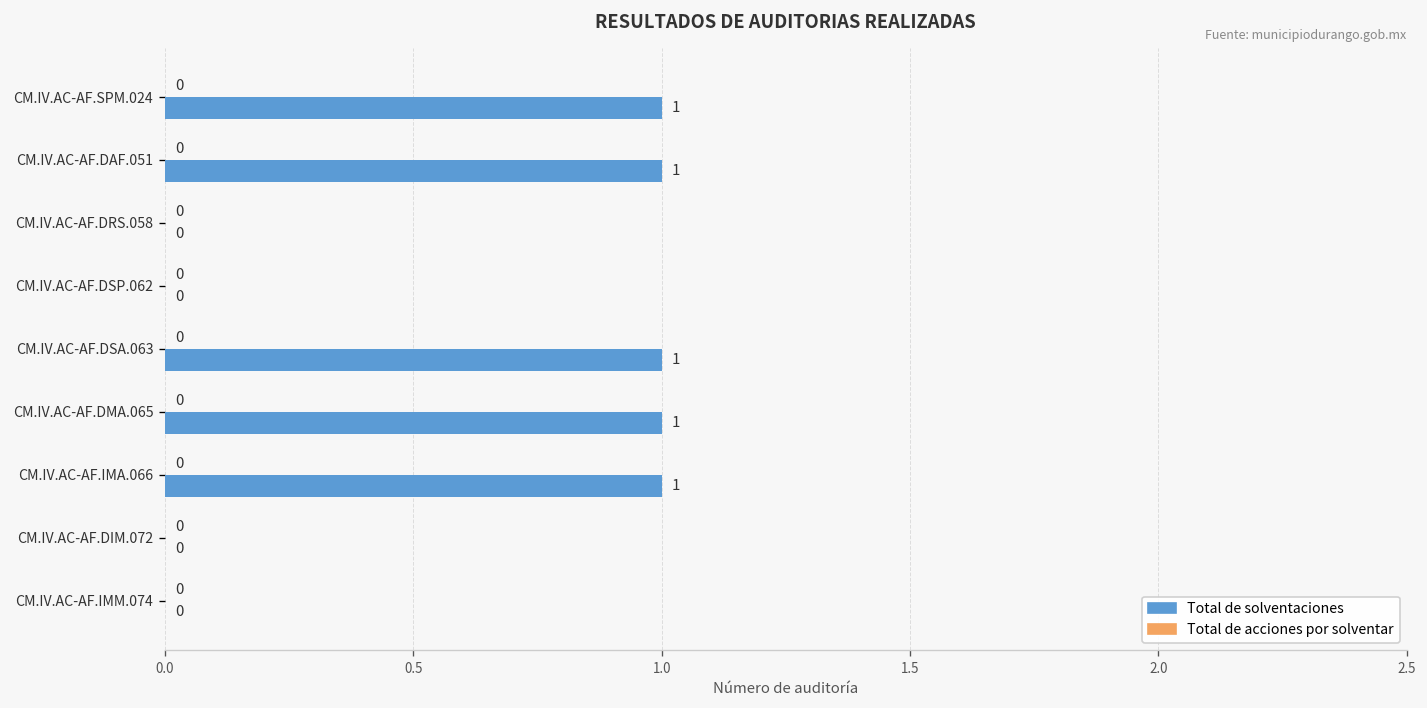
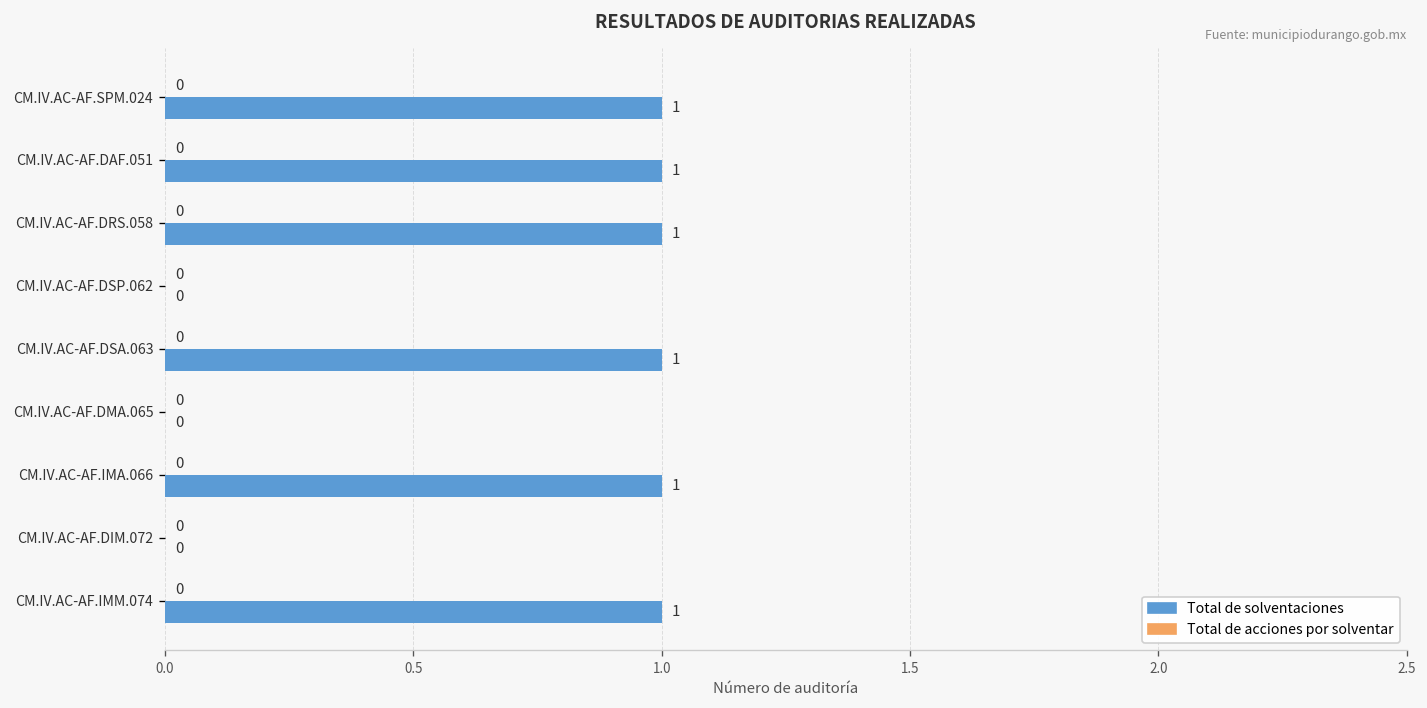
  {
    "Total de solventaciones": {
      "CM.IV.AC-AF.SPM.024": 1,
      "CM.IV.AC-AF.DAF.051": 1,
-     "CM.IV.AC-AF.DRS.058": 0,
+     "CM.IV.AC-AF.DRS.058": 1,
      "CM.IV.AC-AF.DSP.062": 0,
      "CM.IV.AC-AF.DSA.063": 1,
-     "CM.IV.AC-AF.DMA.065": 1,
+     "CM.IV.AC-AF.DMA.065": 0,
      "CM.IV.AC-AF.IMA.066": 1,
      "CM.IV.AC-AF.DIM.072": 0,
-     "CM.IV.AC-AF.IMM.074": 0
+     "CM.IV.AC-AF.IMM.074": 1
    },
    "Total de acciones por solventar": {
      "CM.IV.AC-AF.SPM.024": 0,
      "CM.IV.AC-AF.DAF.051": 0,
      "CM.IV.AC-AF.DRS.058": 0,
      "CM.IV.AC-AF.DSP.062": 0,
      "CM.IV.AC-AF.DSA.063": 0,
      "CM.IV.AC-AF.DMA.065": 0,
      "CM.IV.AC-AF.IMA.066": 0,
      "CM.IV.AC-AF.DIM.072": 0,
      "CM.IV.AC-AF.IMM.074": 0
    }
  }
